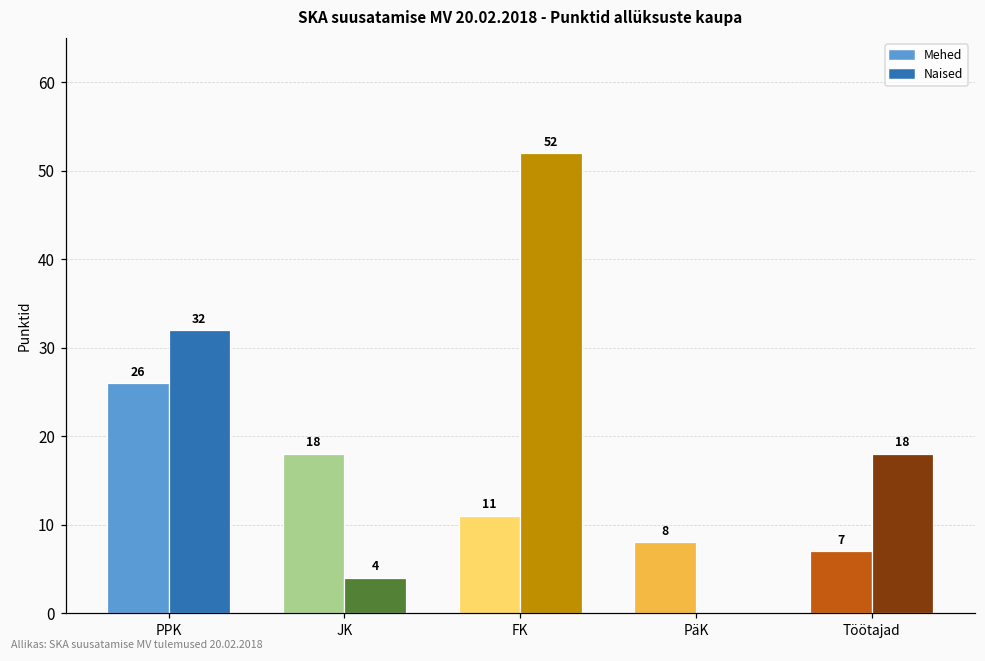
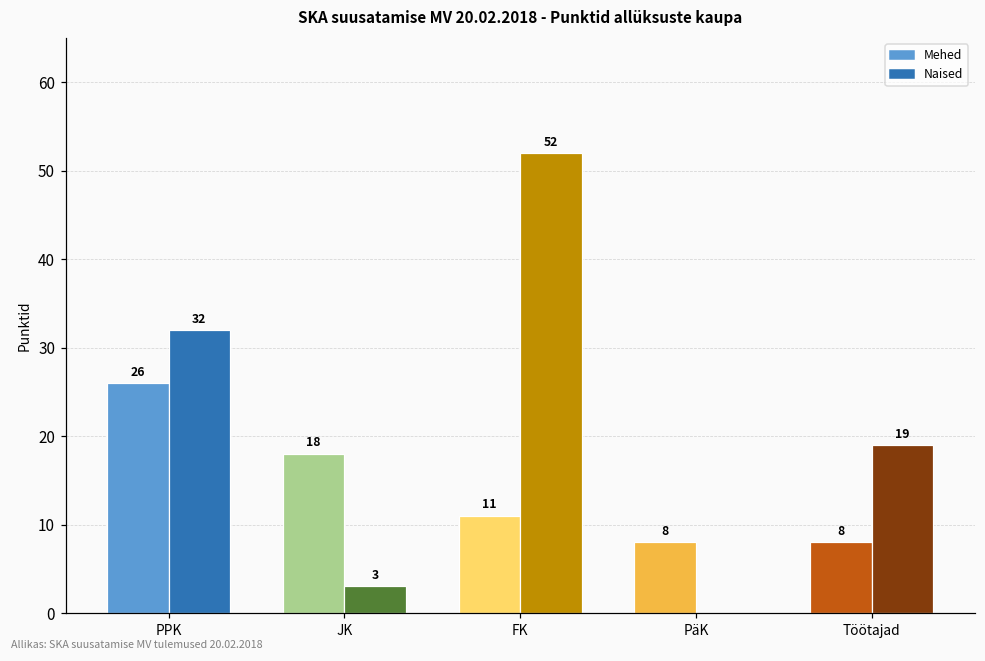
  {
    "Mehed": {
      "PPK": 26,
      "JK": 18,
      "FK": 11,
      "PäK": 8,
-     "Töötajad": 7
+     "Töötajad": 8
    },
    "Naised": {
      "PPK": 32,
-     "JK": 4,
+     "JK": 3,
      "FK": 52,
-     "Töötajad": 18
+     "Töötajad": 19
    }
  }
